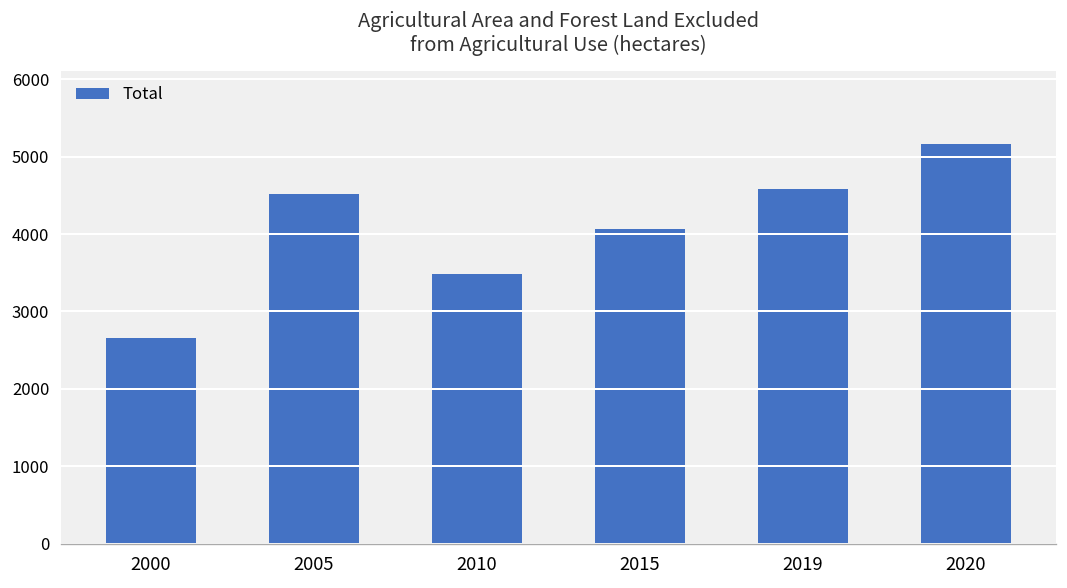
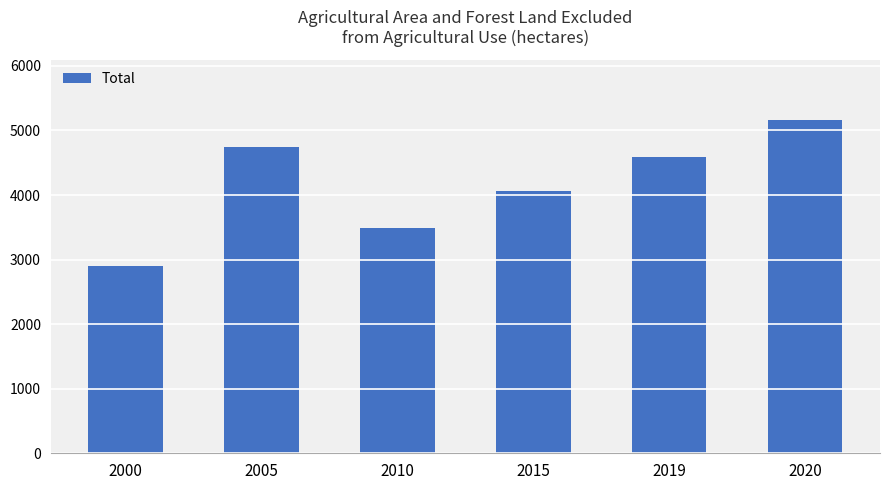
  {
-   "2000": 2700,
-   "2005": 4500,
+   "2000": 2900,
+   "2005": 4700,
    "2010": 3500,
    "2015": 4100,
    "2019": 4600,
    "2020": 5200
  }
